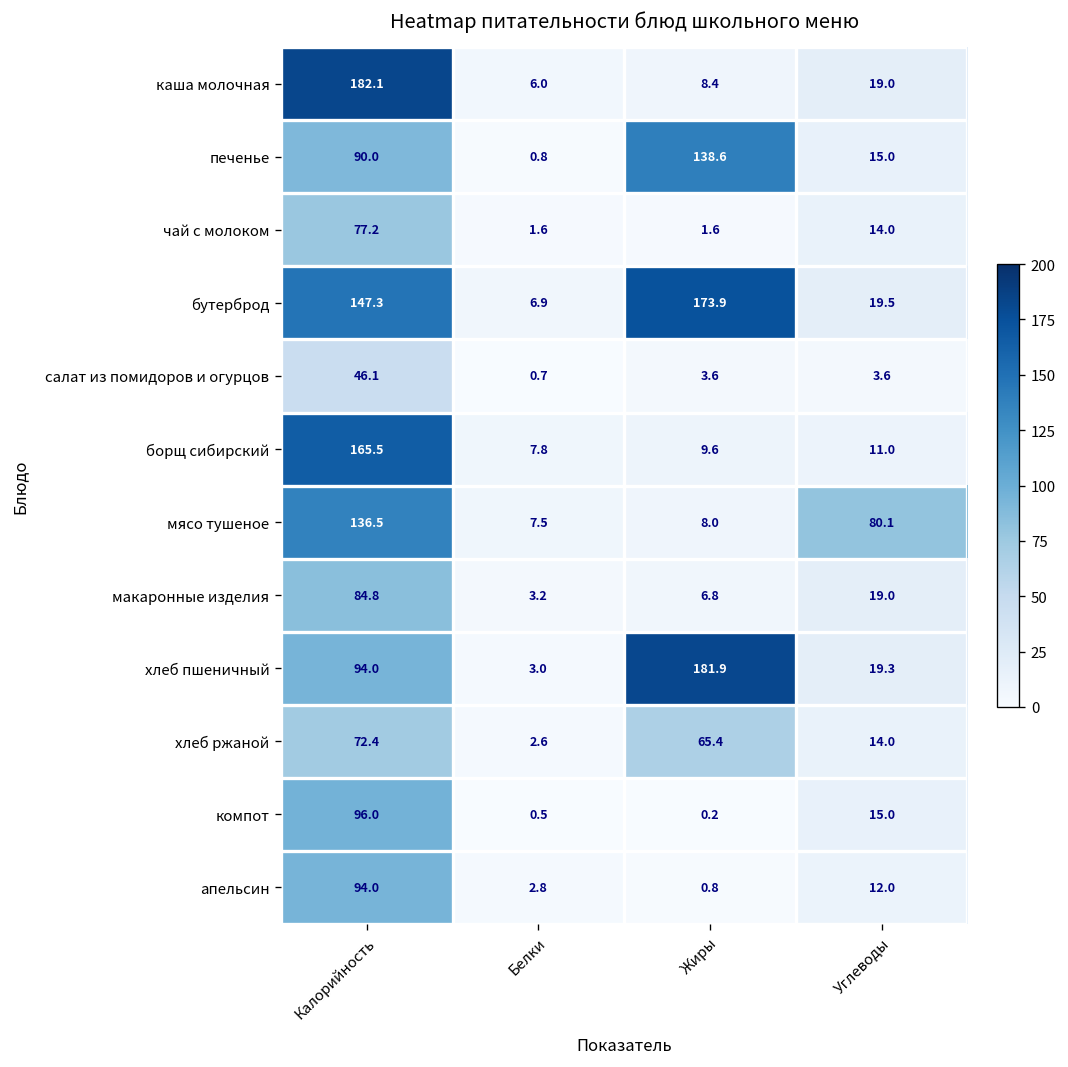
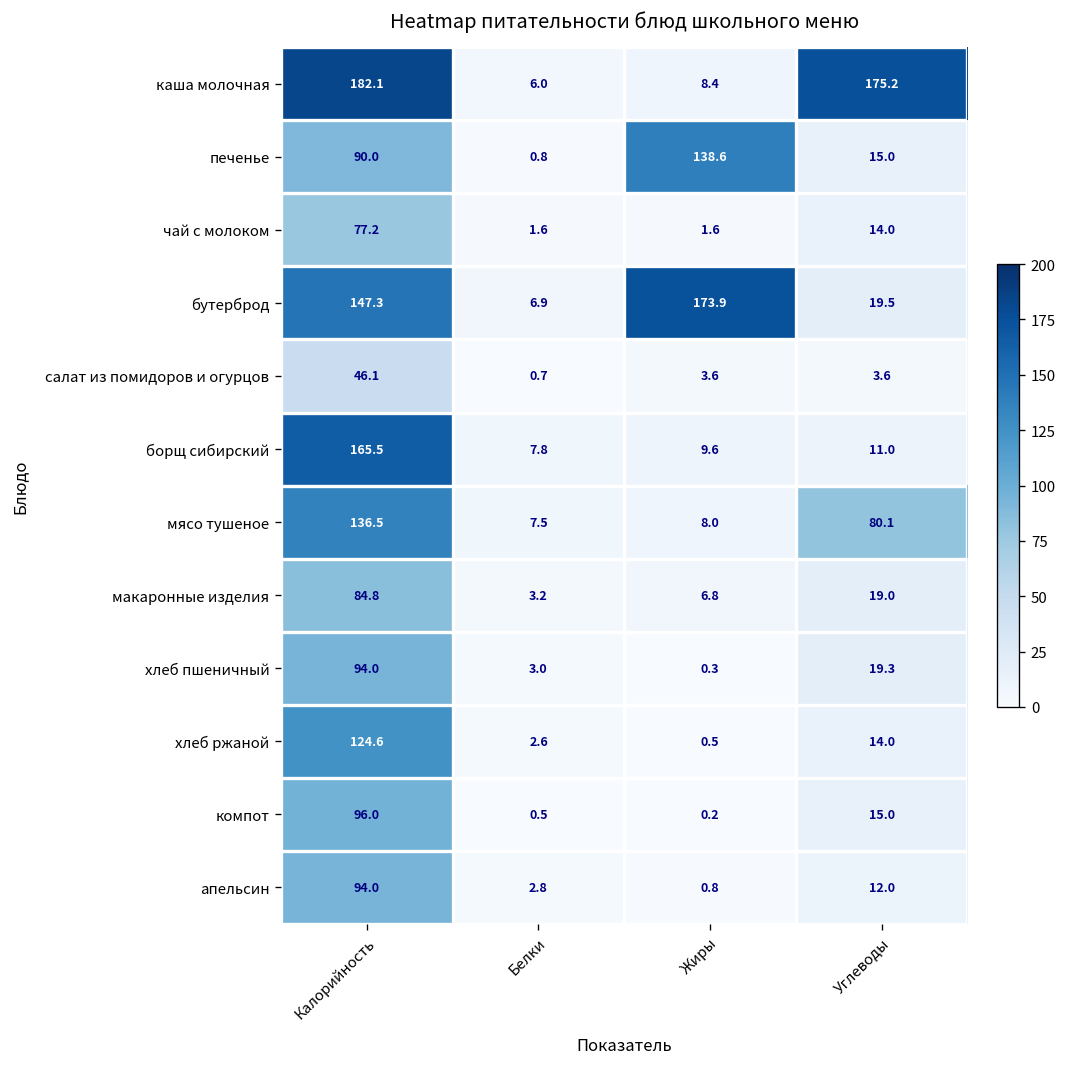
  {
    "каша молочная": {
      "Калорийность": 182.1,
      "Белки": 6.0,
      "Жиры": 8.4,
-     "Углеводы": 19.0
+     "Углеводы": 175.2
    },
    "печенье": {
      "Калорийность": 90.0,
      "Белки": 0.8,
      "Жиры": 138.6,
      "Углеводы": 15.0
    },
    "чай с молоком": {
      "Калорийность": 77.2,
      "Белки": 1.6,
      "Жиры": 1.6,
      "Углеводы": 14.0
    },
    "бутерброд": {
      "Калорийность": 147.3,
      "Белки": 6.9,
      "Жиры": 173.9,
      "Углеводы": 19.5
    },
    "салат из помидоров и огурцов": {
      "Калорийность": 46.1,
      "Белки": 0.7,
      "Жиры": 3.6,
      "Углеводы": 3.6
    },
    "борщ сибирский": {
      "Калорийность": 165.5,
      "Белки": 7.8,
      "Жиры": 9.6,
      "Углеводы": 11.0
    },
    "мясо тушеное": {
      "Калорийность": 136.5,
      "Белки": 7.5,
      "Жиры": 8.0,
      "Углеводы": 80.1
    },
    "макаронные изделия": {
      "Калорийность": 84.8,
      "Белки": 3.2,
      "Жиры": 6.8,
      "Углеводы": 19.0
    },
    "хлеб пшеничный": {
      "Калорийность": 94.0,
      "Белки": 3.0,
-     "Жиры": 181.9,
+     "Жиры": 0.3,
      "Углеводы": 19.3
    },
    "хлеб ржаной": {
-     "Калорийность": 72.4,
+     "Калорийность": 124.6,
      "Белки": 2.6,
-     "Жиры": 65.4,
+     "Жиры": 0.5,
      "Углеводы": 14.0
    },
    "компот": {
      "Калорийность": 96.0,
      "Белки": 0.5,
      "Жиры": 0.2,
      "Углеводы": 15.0
    },
    "апельсин": {
      "Калорийность": 94.0,
      "Белки": 2.8,
      "Жиры": 0.8,
      "Углеводы": 12.0
    }
  }
